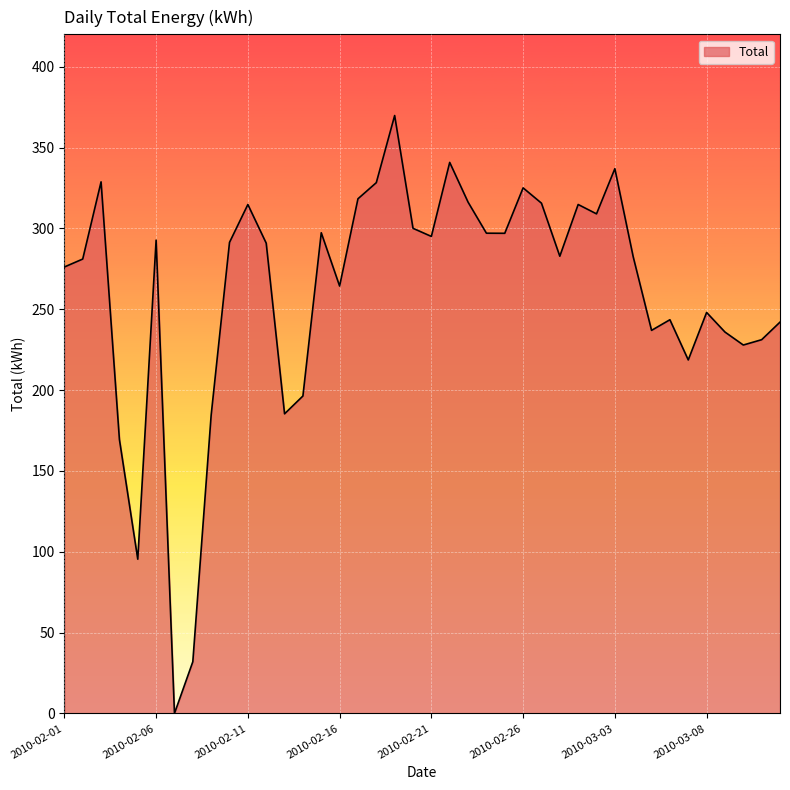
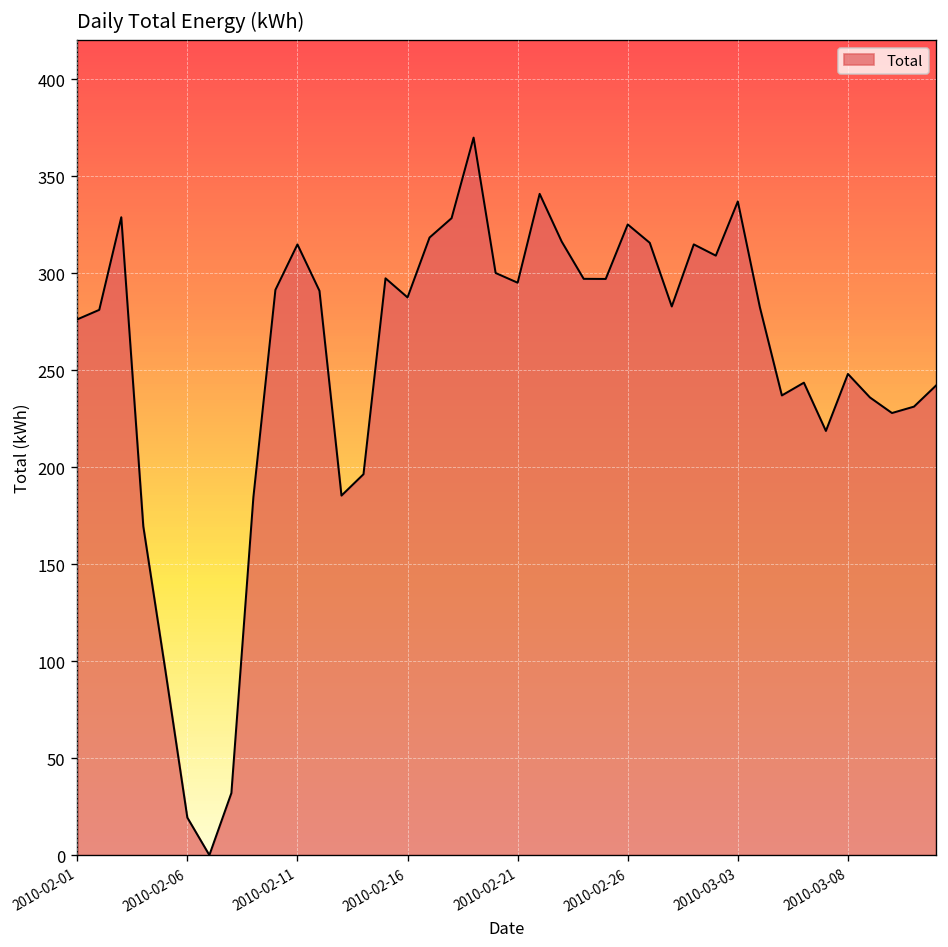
  {
    "2010-02-01": 276,
-   "2010-02-06": 293,
+   "2010-02-06": 19,
    "2010-02-11": 315,
-   "2010-02-16": 264,
+   "2010-02-16": 287,
    "2010-02-21": 295,
    "2010-02-26": 325,
    "2010-03-03": 337,
    "2010-03-08": 248
  }
